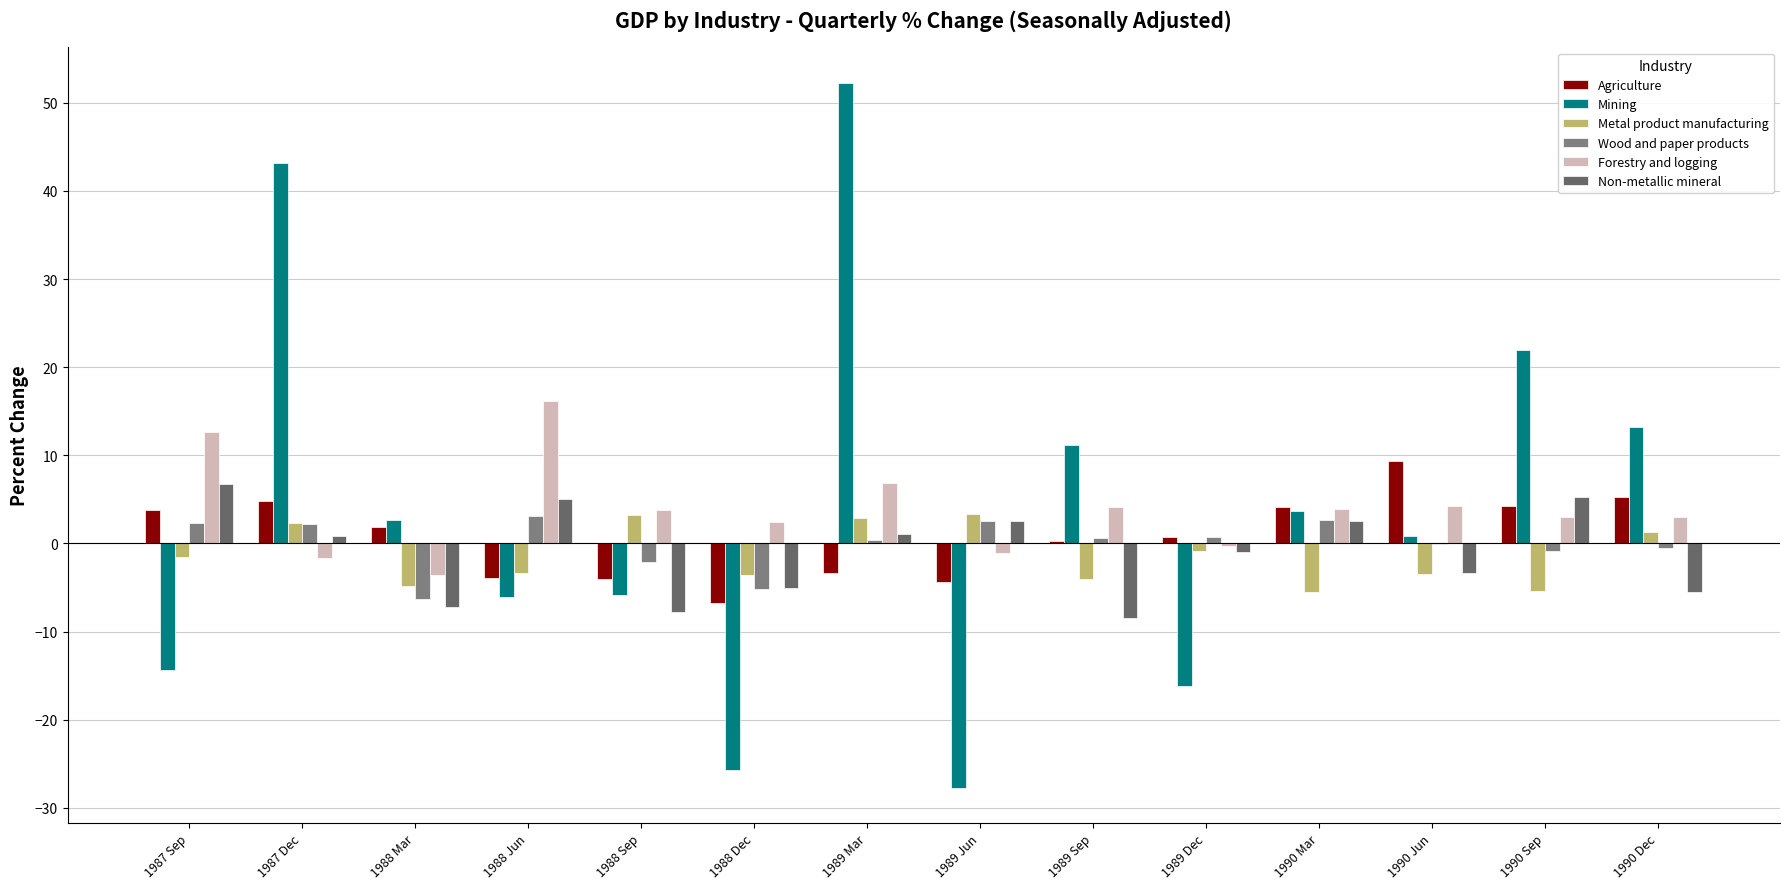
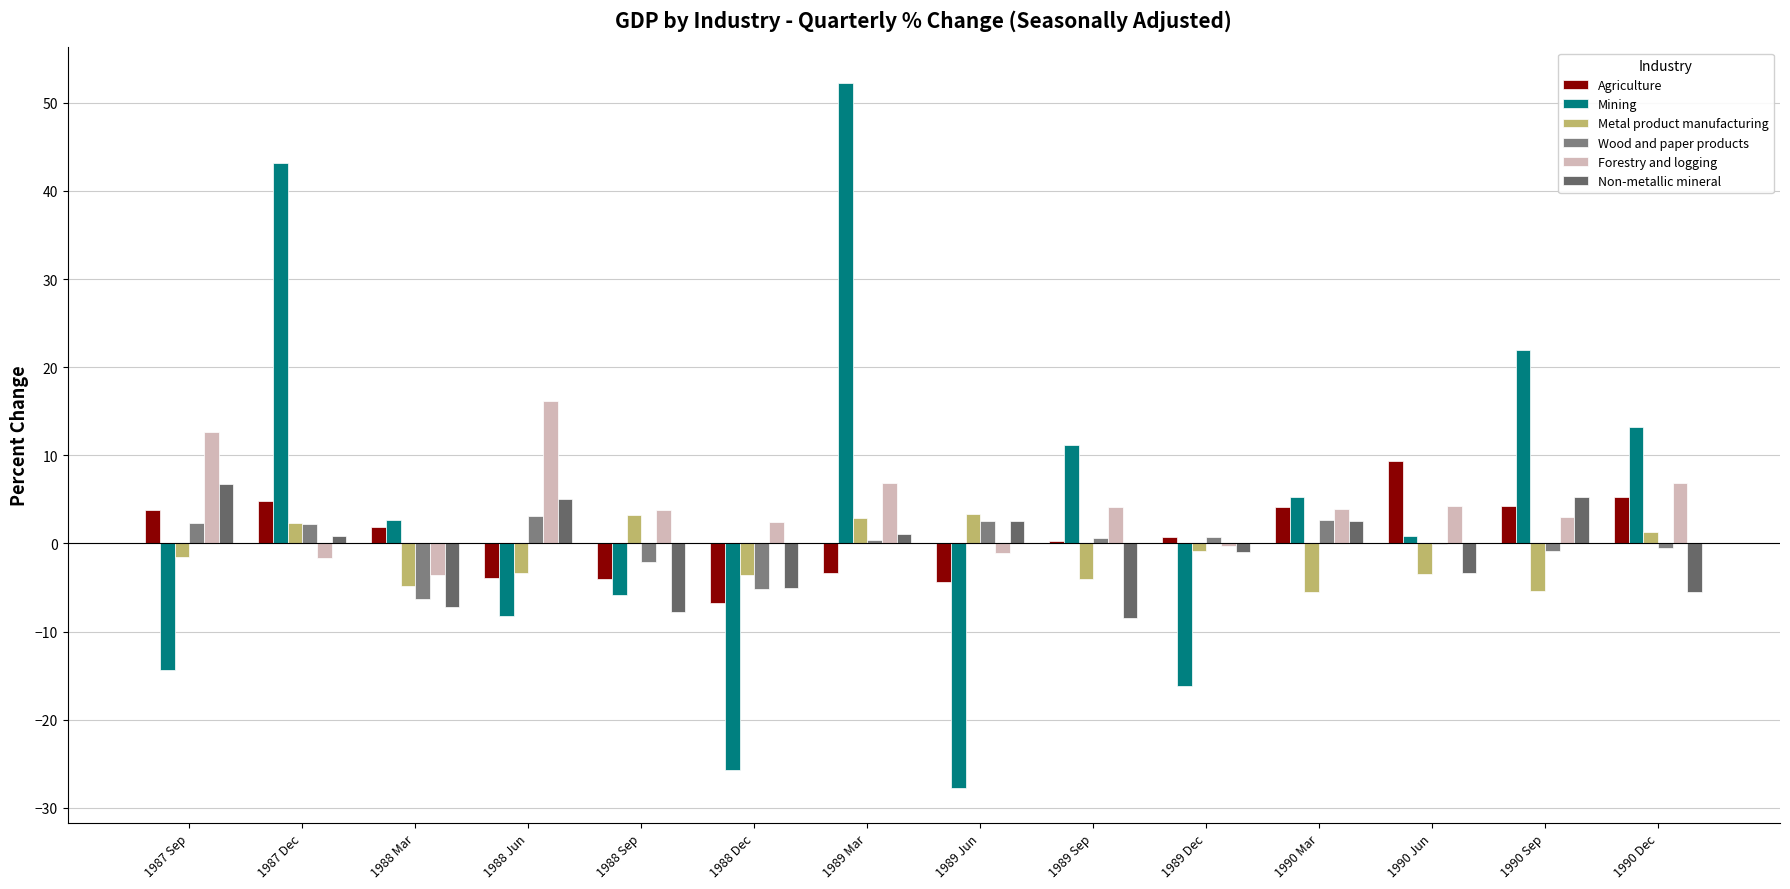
  {
    "Agriculture": {
      "1987 Sep": 4,
      "1987 Dec": 5,
      "1988 Mar": 2,
      "1988 Jun": -4,
      "1988 Sep": -4,
      "1988 Dec": -7,
      "1989 Mar": -3,
      "1989 Jun": -4,
      "1989 Sep": 0,
      "1989 Dec": 1,
      "1990 Mar": 4,
      "1990 Jun": 9,
      "1990 Sep": 4,
      "1990 Dec": 5
    },
    "Mining": {
      "1987 Sep": -14,
      "1987 Dec": 43,
      "1988 Mar": 3,
-     "1988 Jun": -6,
+     "1988 Jun": -8,
      "1988 Sep": -6,
      "1988 Dec": -26,
      "1989 Mar": 52,
      "1989 Jun": -28,
      "1989 Sep": 11,
      "1989 Dec": -16,
-     "1990 Mar": 4,
+     "1990 Mar": 5,
      "1990 Jun": 1,
      "1990 Sep": 22,
      "1990 Dec": 13
    },
    "Metal product manufacturing": {
      "1987 Sep": -2,
      "1987 Dec": 2,
      "1988 Mar": -5,
      "1988 Jun": -3,
      "1988 Sep": 3,
      "1988 Dec": -4,
      "1989 Mar": 3,
      "1989 Jun": 3,
      "1989 Sep": -4,
      "1989 Dec": -1,
      "1990 Mar": -6,
      "1990 Jun": -4,
      "1990 Sep": -5,
      "1990 Dec": 1
    },
    "Forestry and logging": {
      "1987 Sep": 13,
      "1987 Dec": -2,
      "1988 Mar": -4,
      "1988 Jun": 16,
      "1988 Sep": 4,
      "1988 Dec": 2,
      "1989 Mar": 7,
      "1989 Jun": -1,
      "1989 Sep": 4,
      "1989 Dec": 0,
      "1990 Mar": 4,
      "1990 Jun": 4,
      "1990 Sep": 3,
-     "1990 Dec": 3
+     "1990 Dec": 7
    }
  }
